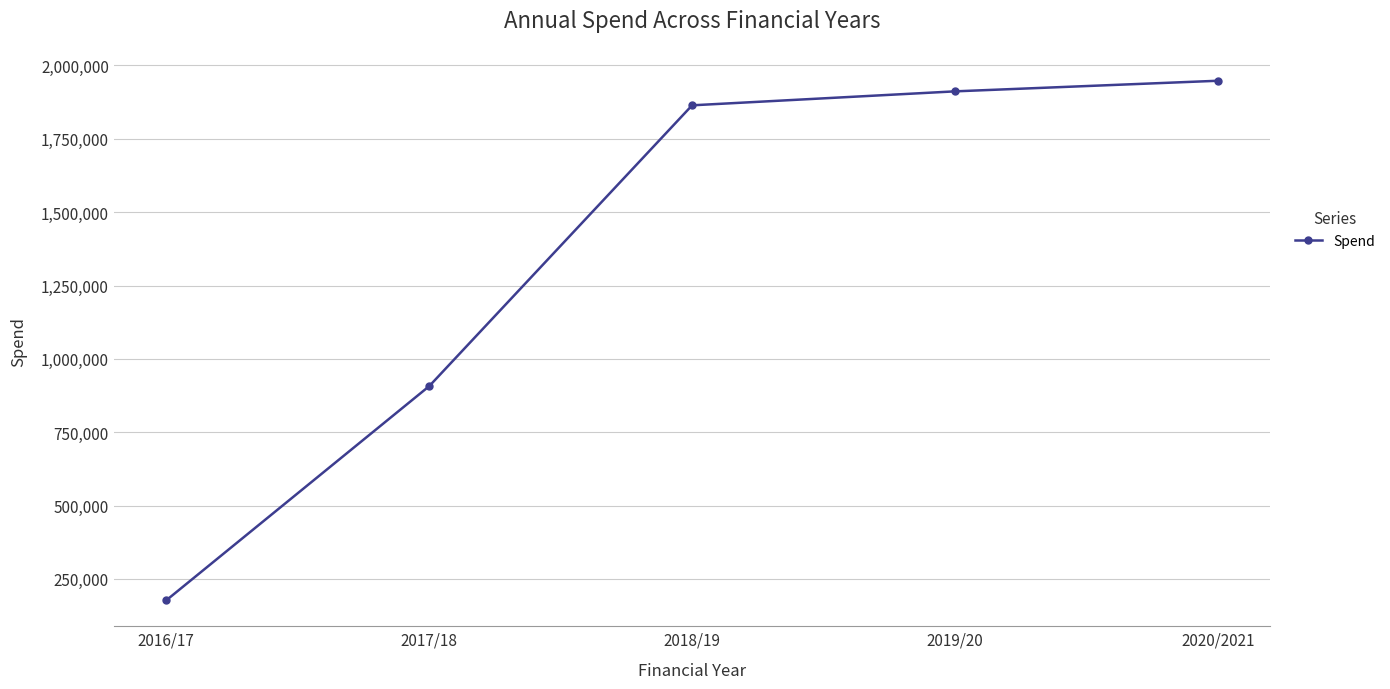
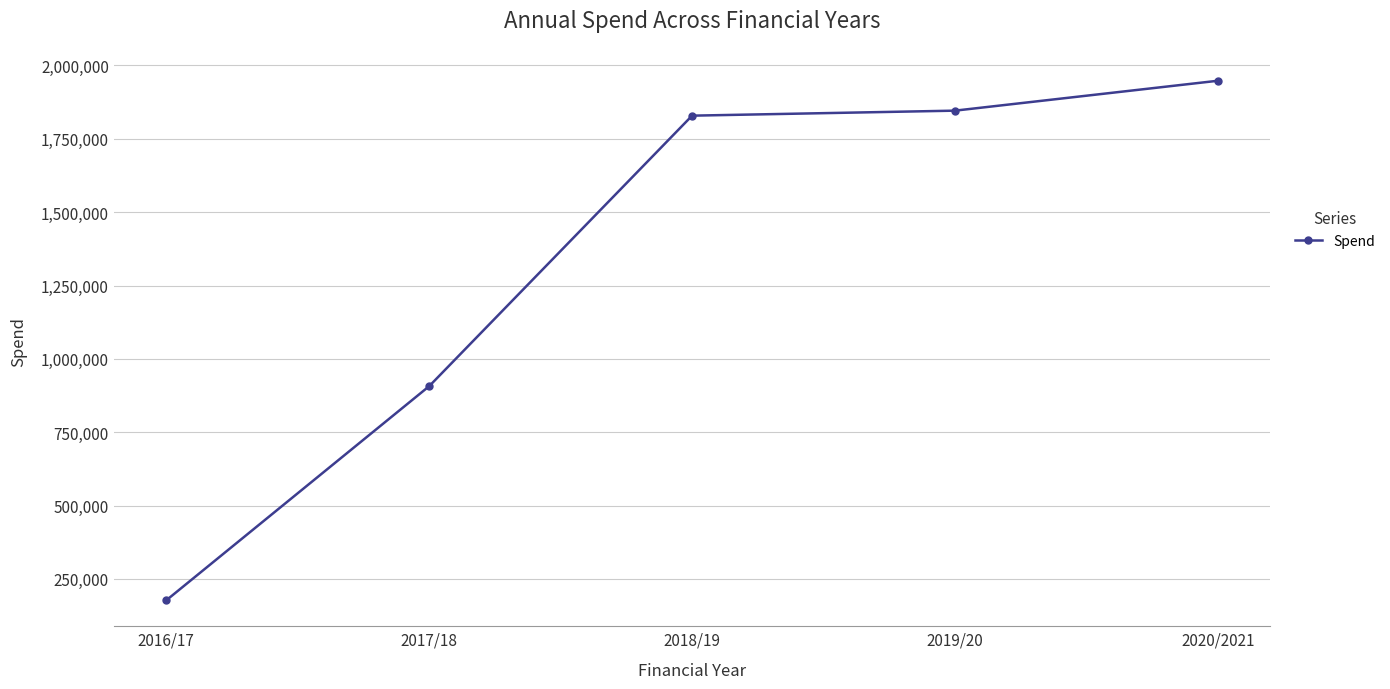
  {
    "2016/17": "180,000",
    "2017/18": "910,000",
-   "2018/19": "1,860,000",
-   "2019/20": "1,910,000",
+   "2018/19": "1,830,000",
+   "2019/20": "1,850,000",
    "2020/2021": "1,950,000"
  }
